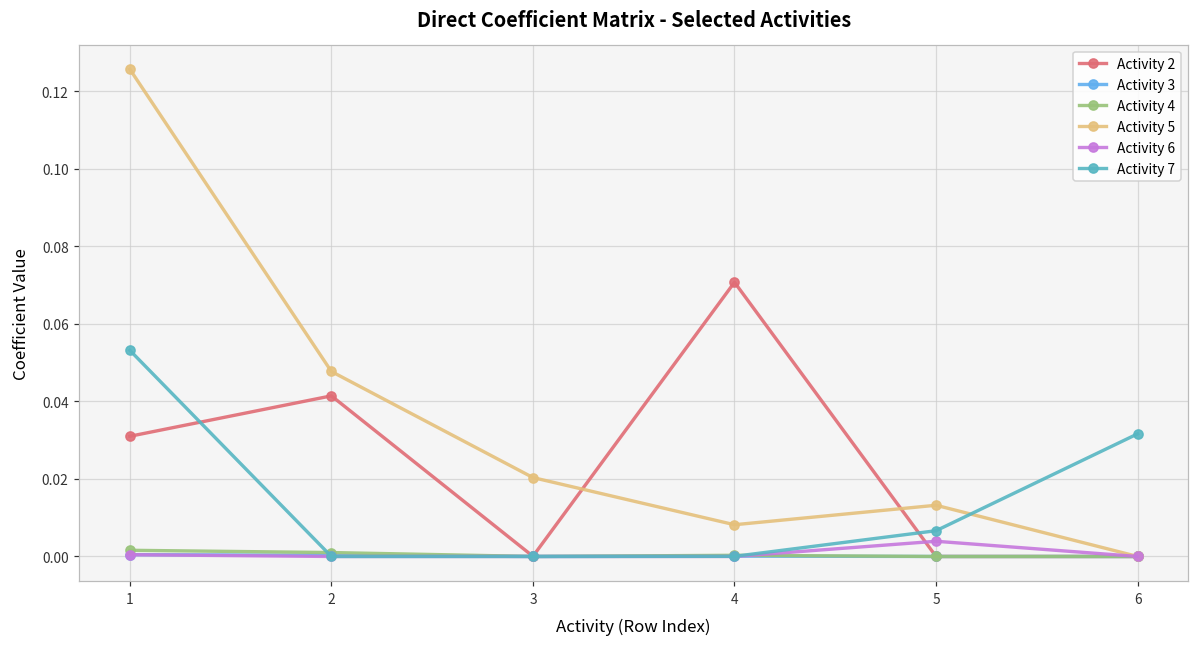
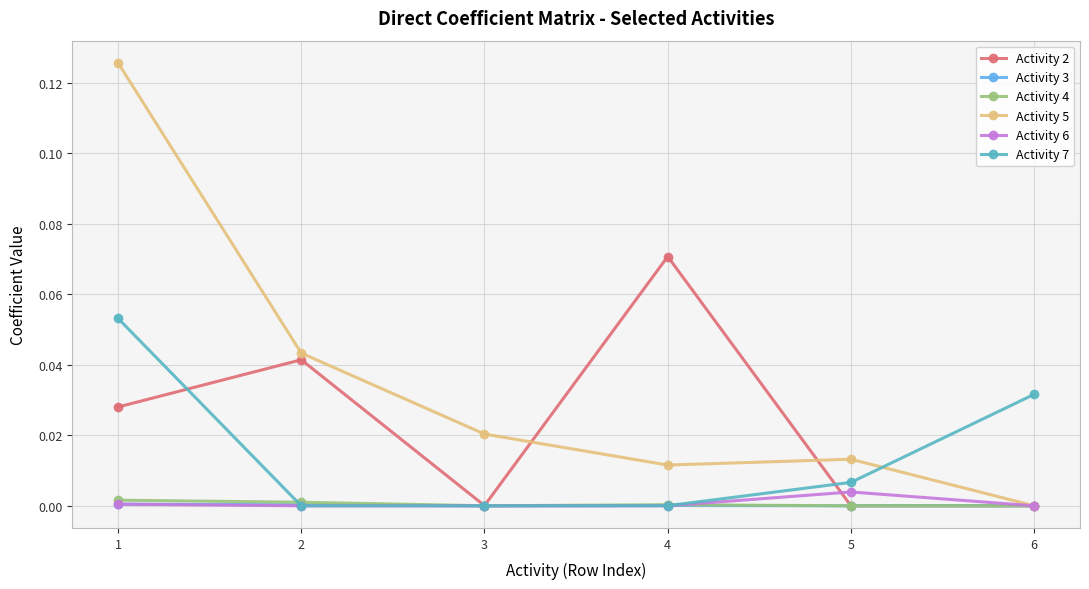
  {
    "Activity 2": {
-     "1": 0.031,
+     "1": 0.028,
      "2": 0.041,
      "4": 0.071
    },
    "Activity 4": {
      "1": 0.002
    },
    "Activity 5": {
      "1": 0.126,
-     "2": 0.048,
+     "2": 0.043,
      "3": 0.020,
-     "4": 0.008,
+     "4": 0.012,
      "5": 0.013
    },
    "Activity 6": {
      "5": 0.004
    }
  }
